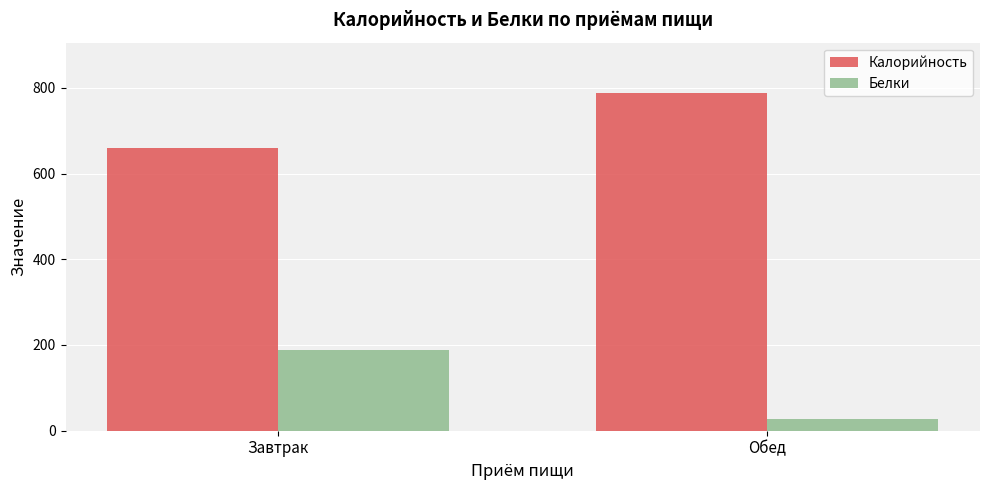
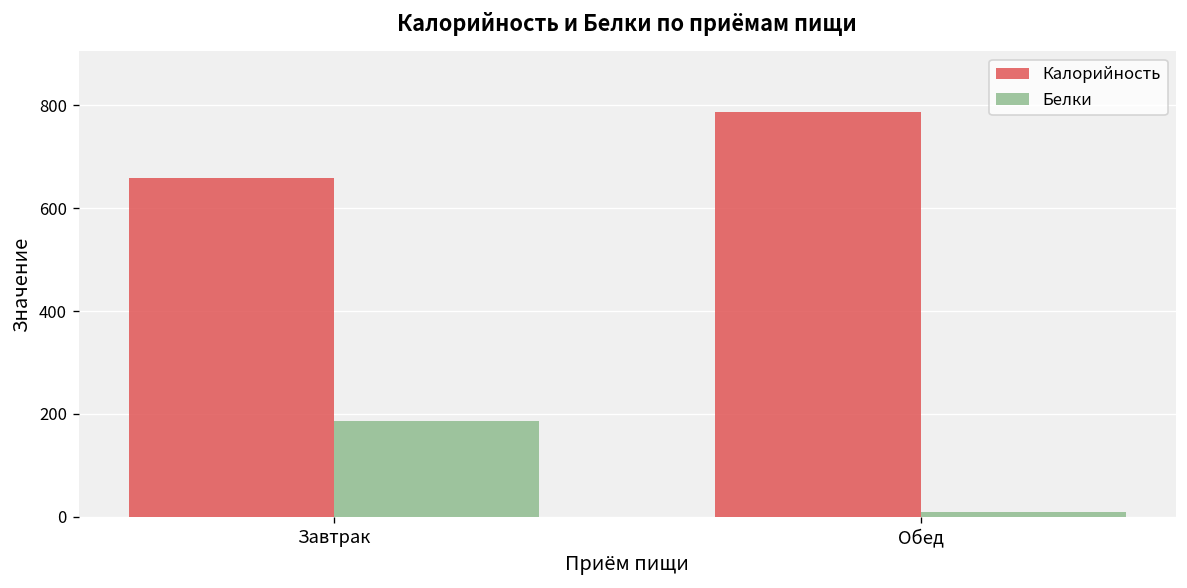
  {
    "Калорийность": {
      "Завтрак": 660,
      "Обед": 790
    },
    "Белки": {
      "Завтрак": 190,
-     "Обед": 30
+     "Обед": 10
    }
  }
